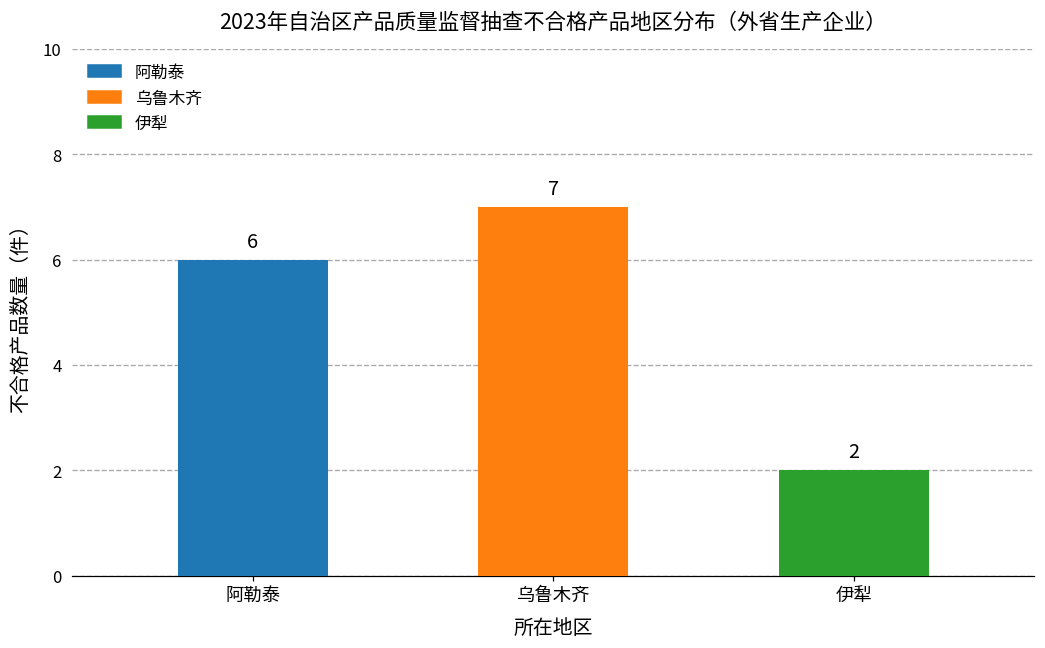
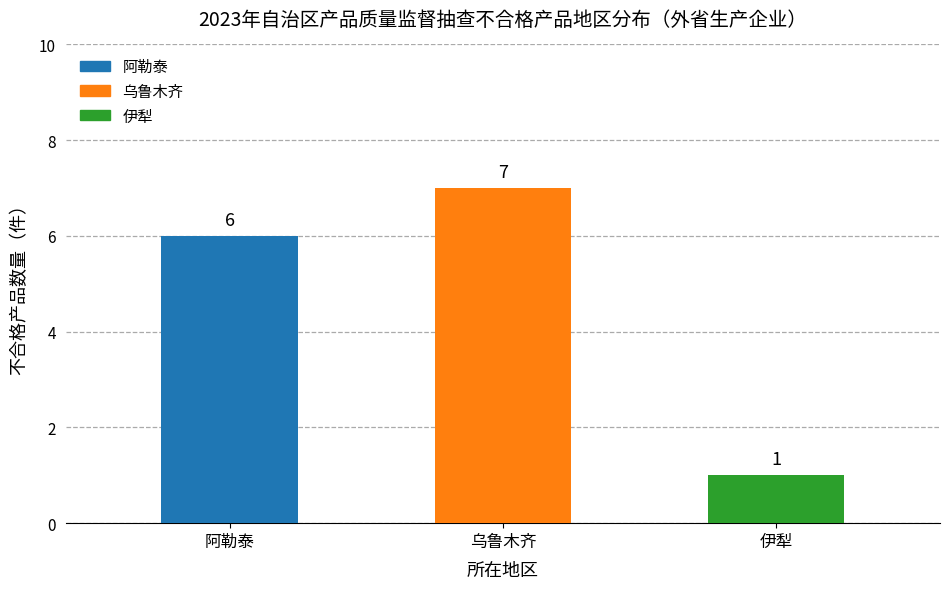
  {
    "阿勒泰": 6,
    "乌鲁木齐": 7,
-   "伊犁": 2
+   "伊犁": 1
  }
